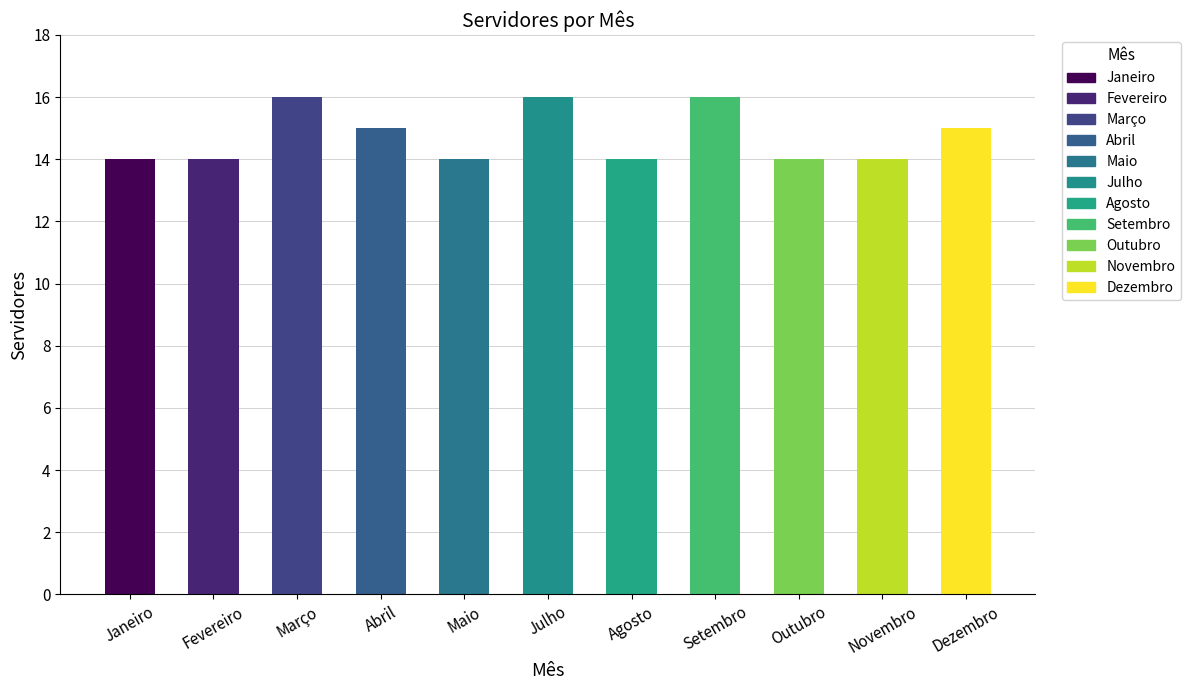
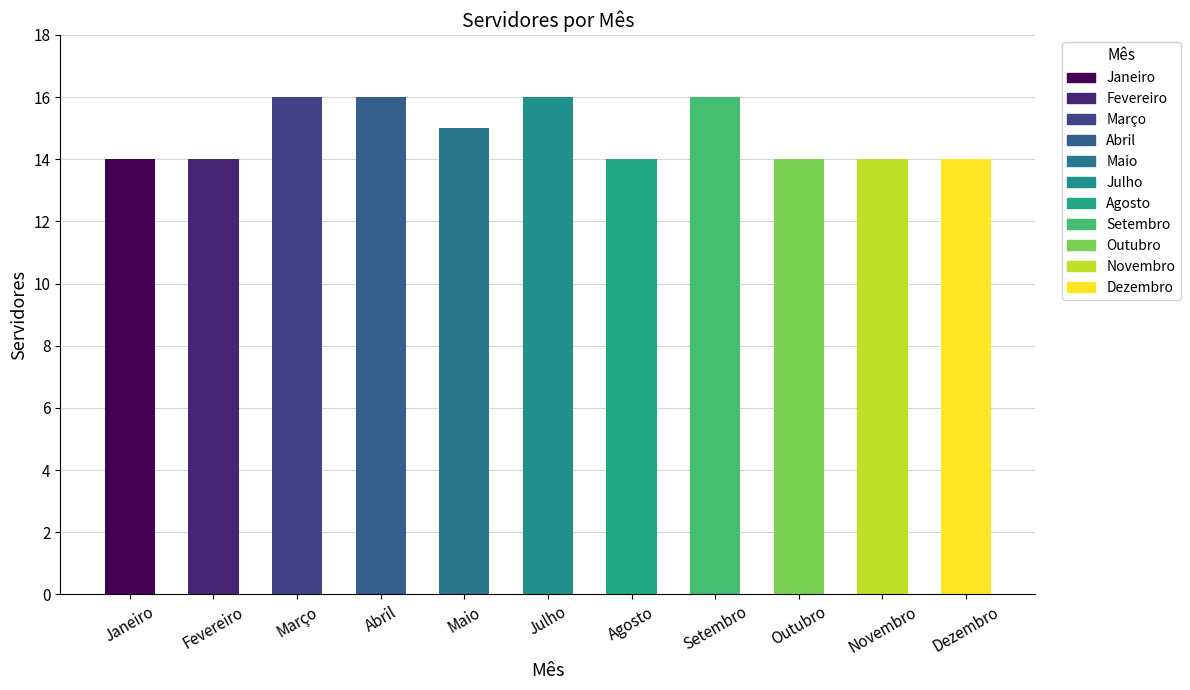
  {
    "Janeiro": 14,
    "Fevereiro": 14,
    "Março": 16,
-   "Abril": 15,
-   "Maio": 14,
+   "Abril": 16,
+   "Maio": 15,
    "Julho": 16,
    "Agosto": 14,
    "Setembro": 16,
    "Outubro": 14,
    "Novembro": 14,
-   "Dezembro": 15
+   "Dezembro": 14
  }
